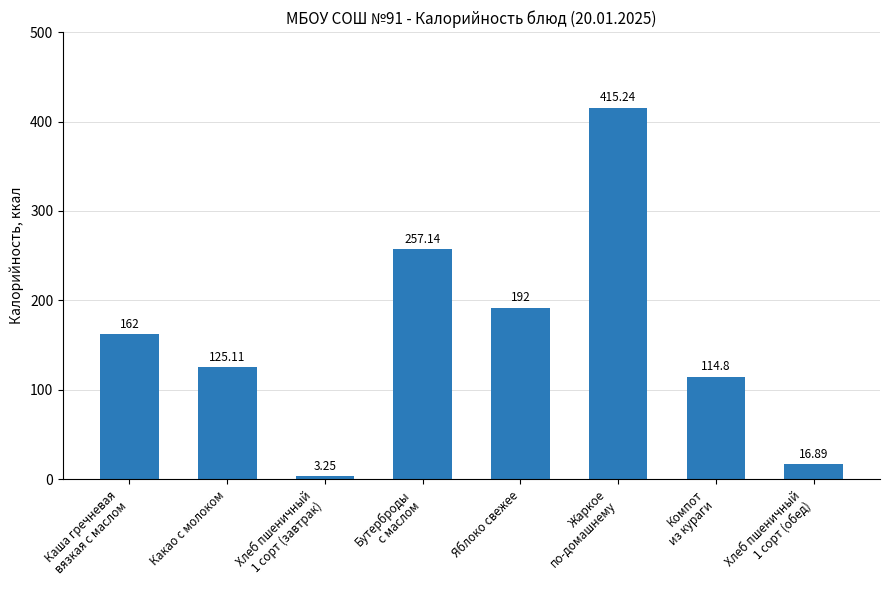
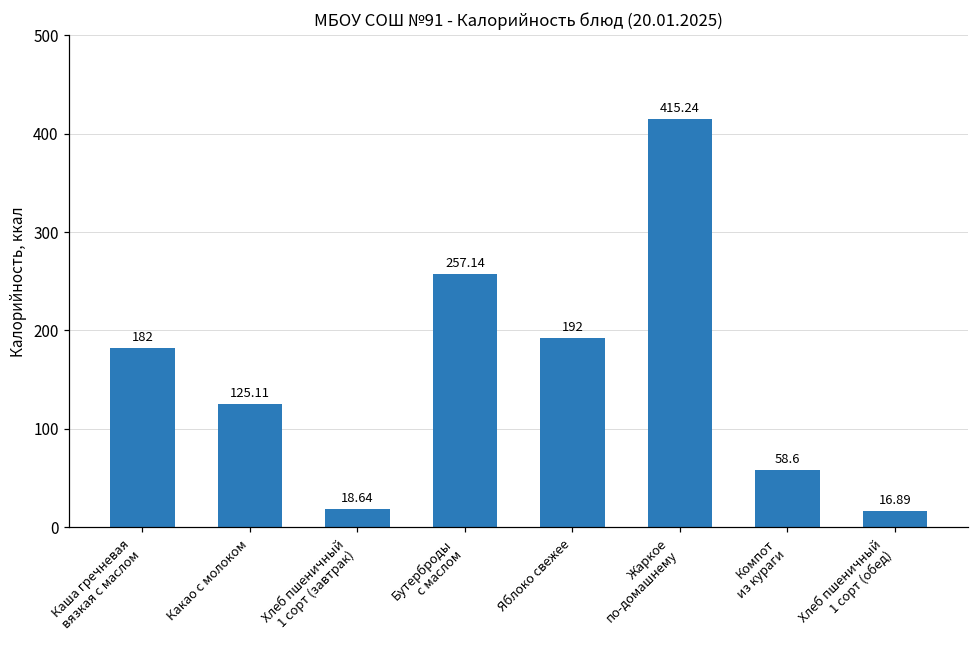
  {
-   "Каша гречневая вязкая с маслом": 162,
+   "Каша гречневая вязкая с маслом": 182,
    "Какао с молоком": 125.11,
-   "Хлеб пшеничный 1 сорт (завтрак)": 3.25,
+   "Хлеб пшеничный 1 сорт (завтрак)": 18.64,
    "Бутерброды с маслом": 257.14,
    "Яблоко свежее": 192,
    "Жаркое по-домашнему": 415.24,
-   "Компот из кураги": 114.8,
+   "Компот из кураги": 58.6,
    "Хлеб пшеничный 1 сорт (обед)": 16.89
  }
